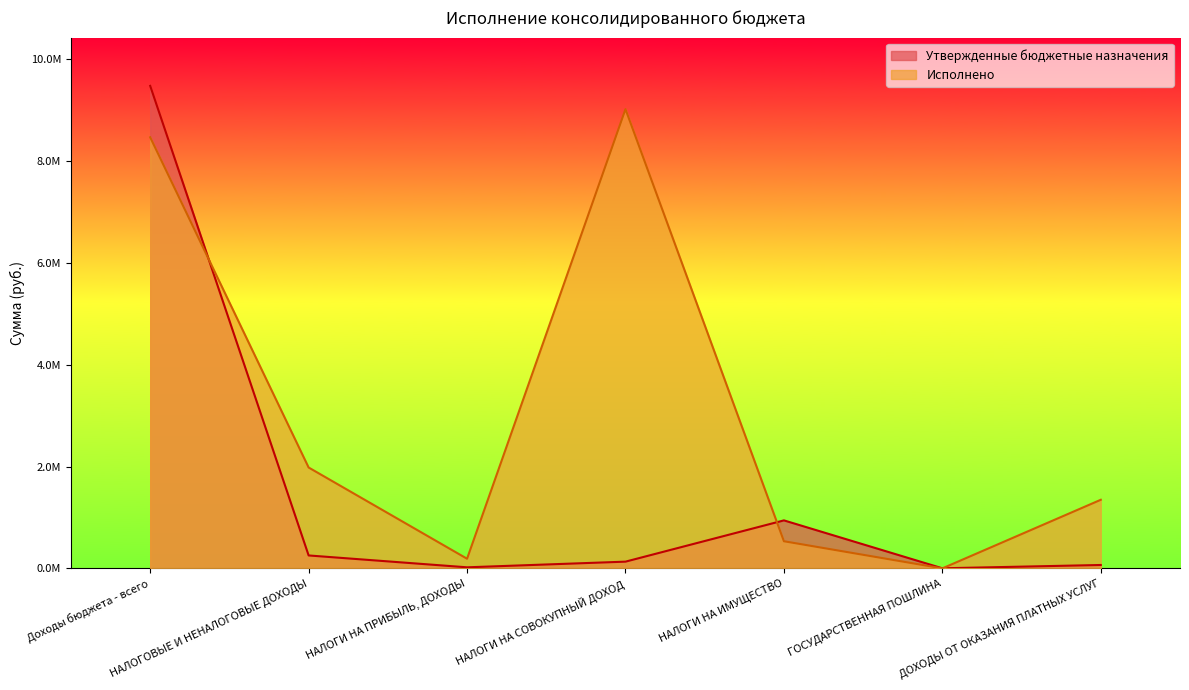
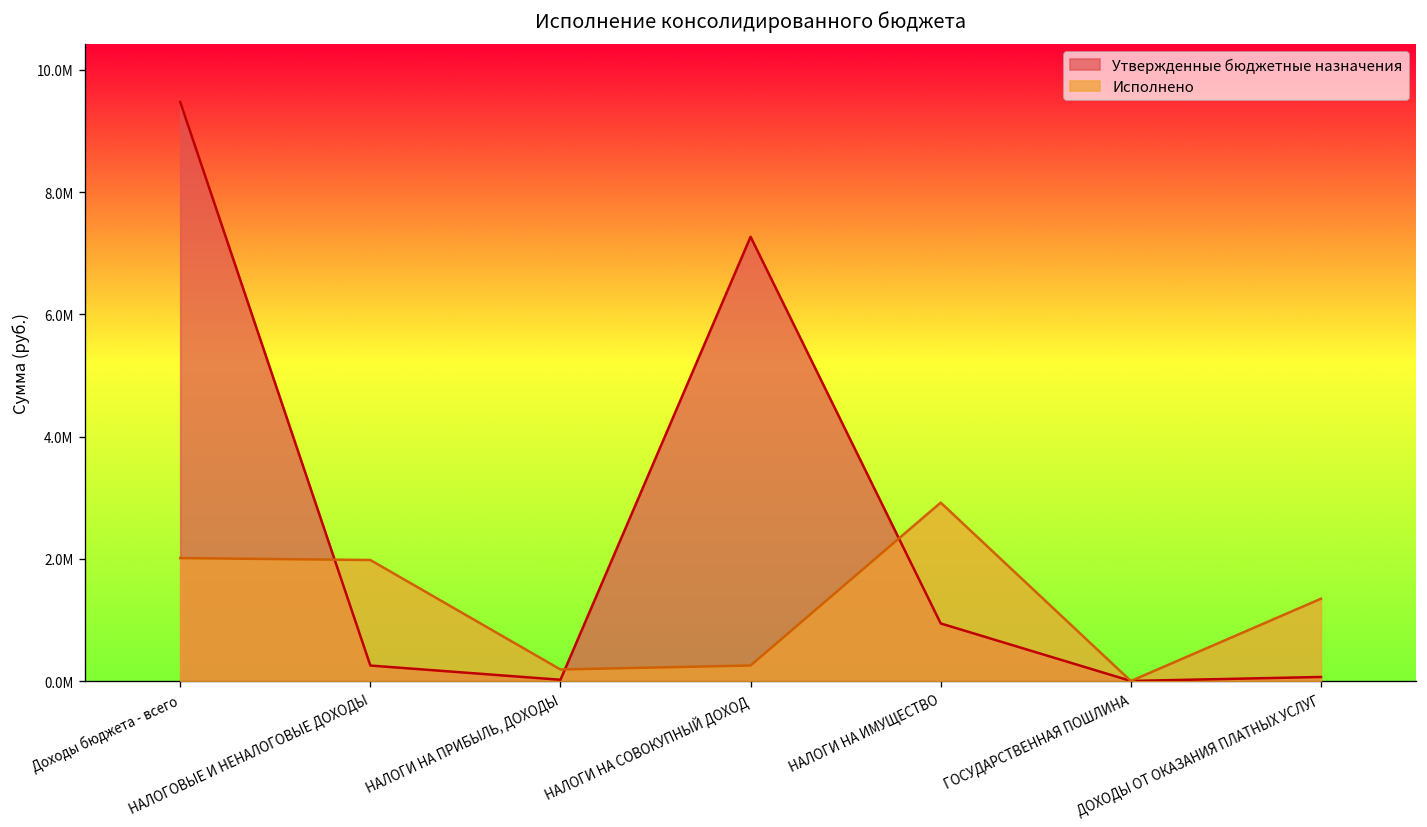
  {
    "Утвержденные бюджетные назначения": {
      "Доходы бюджета - всего": 9500000,
      "НАЛОГОВЫЕ И НЕНАЛОГОВЫЕ ДОХОДЫ": 300000,
      "НАЛОГИ НА ПРИБЫЛЬ, ДОХОДЫ": 0,
-     "НАЛОГИ НА СОВОКУПНЫЙ ДОХОД": 100000,
+     "НАЛОГИ НА СОВОКУПНЫЙ ДОХОД": 7300000,
      "НАЛОГИ НА ИМУЩЕСТВО": 900000,
      "ДОХОДЫ ОТ ОКАЗАНИЯ ПЛАТНЫХ УСЛУГ": 100000
    },
    "Исполнено": {
-     "Доходы бюджета - всего": 8500000,
+     "Доходы бюджета - всего": 2000000,
      "НАЛОГОВЫЕ И НЕНАЛОГОВЫЕ ДОХОДЫ": 2000000,
      "НАЛОГИ НА ПРИБЫЛЬ, ДОХОДЫ": 200000,
-     "НАЛОГИ НА СОВОКУПНЫЙ ДОХОД": 9000000,
-     "НАЛОГИ НА ИМУЩЕСТВО": 500000,
+     "НАЛОГИ НА СОВОКУПНЫЙ ДОХОД": 300000,
+     "НАЛОГИ НА ИМУЩЕСТВО": 2900000,
      "ДОХОДЫ ОТ ОКАЗАНИЯ ПЛАТНЫХ УСЛУГ": 1300000
    }
  }
